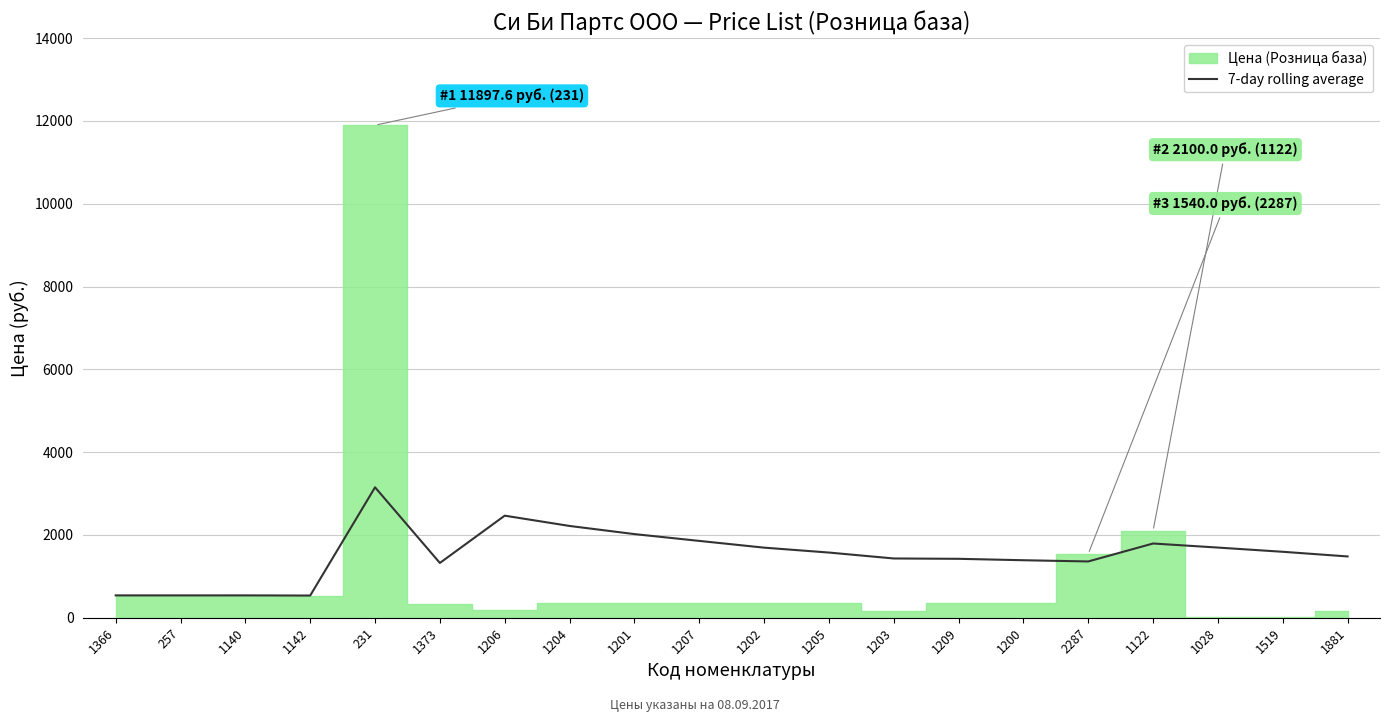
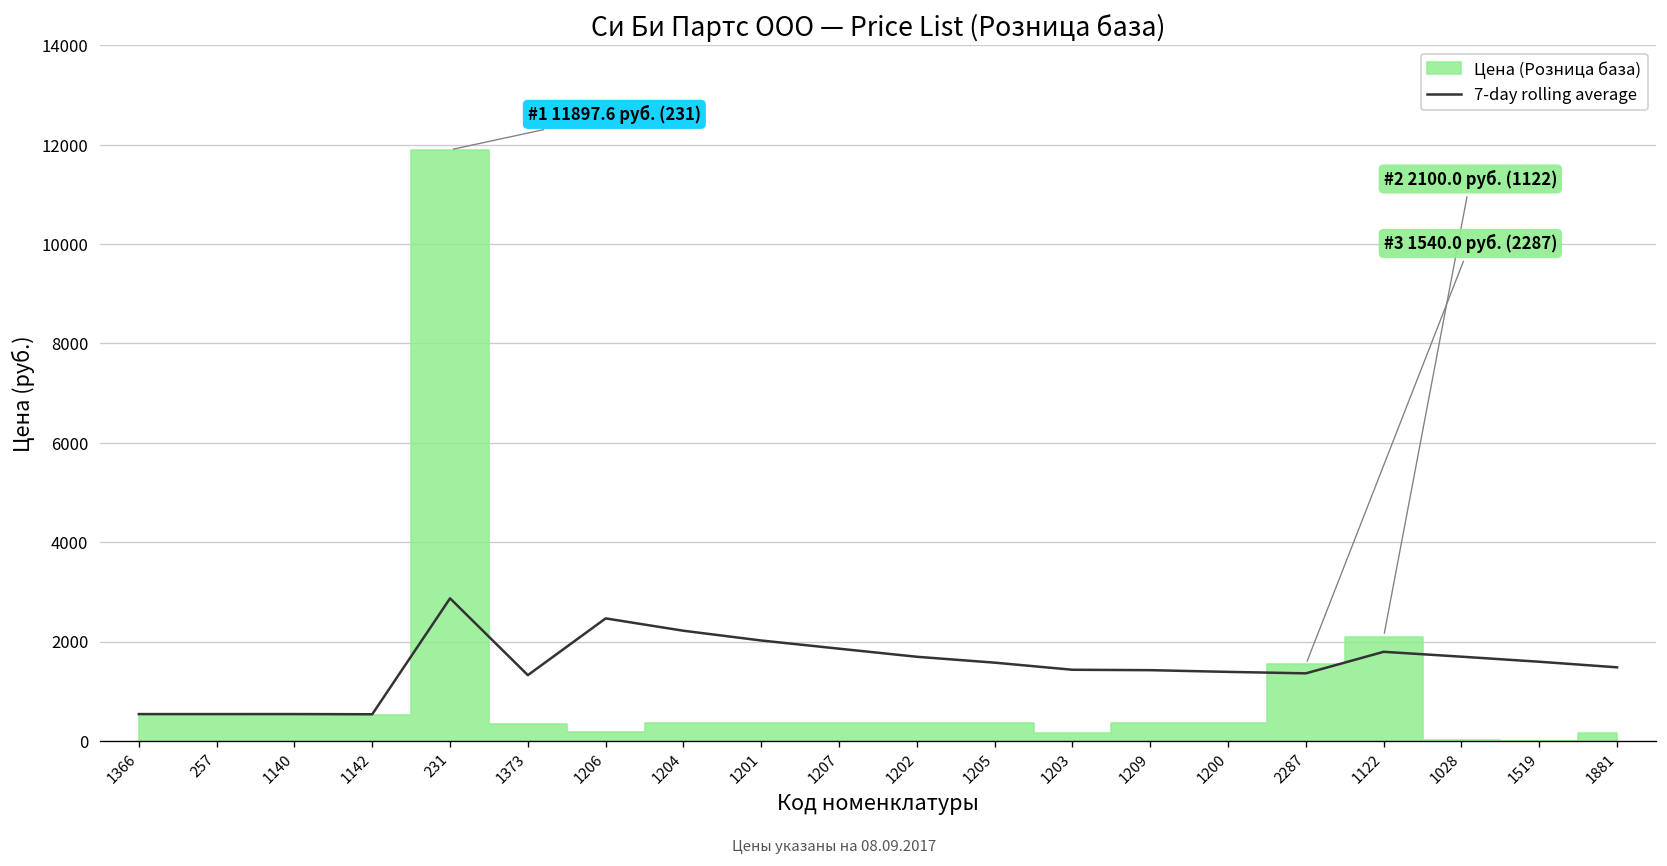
  {
    "7-day rolling average": {
      "257": 500,
      "1140": 500,
      "1142": 500,
-     "231": 3200,
+     "231": 2900,
      "1373": 1300,
      "1206": 2500,
      "1204": 2200,
      "1201": 2000,
      "1207": 1900,
      "1202": 1700,
      "1205": 1600,
      "1203": 1400,
      "1209": 1400,
      "1200": 1400,
      "2287": 1400,
      "1881": 1500
    }
  }
